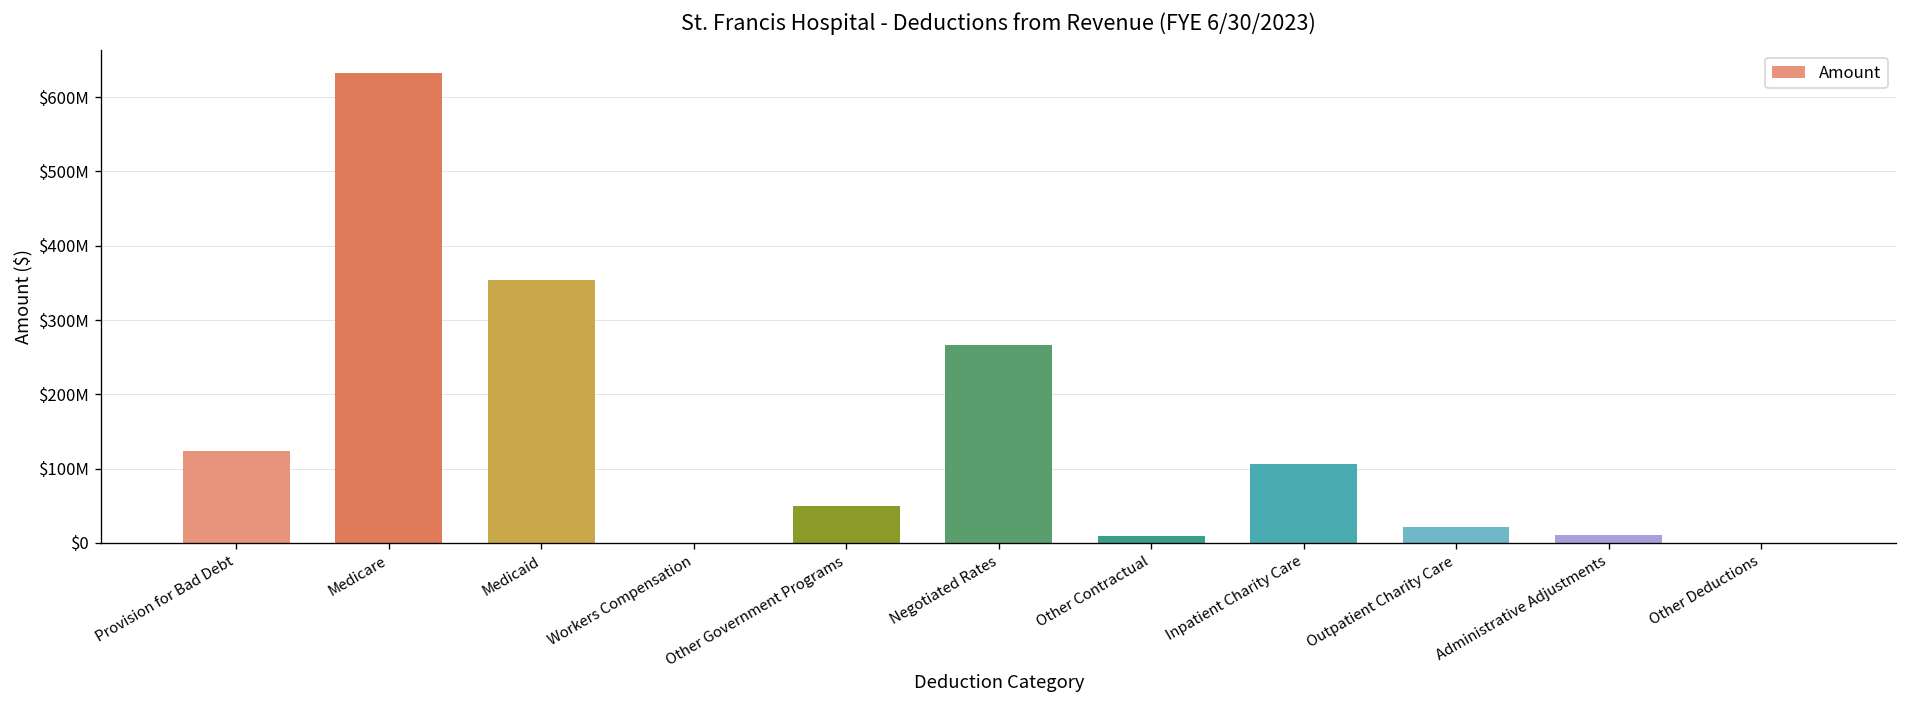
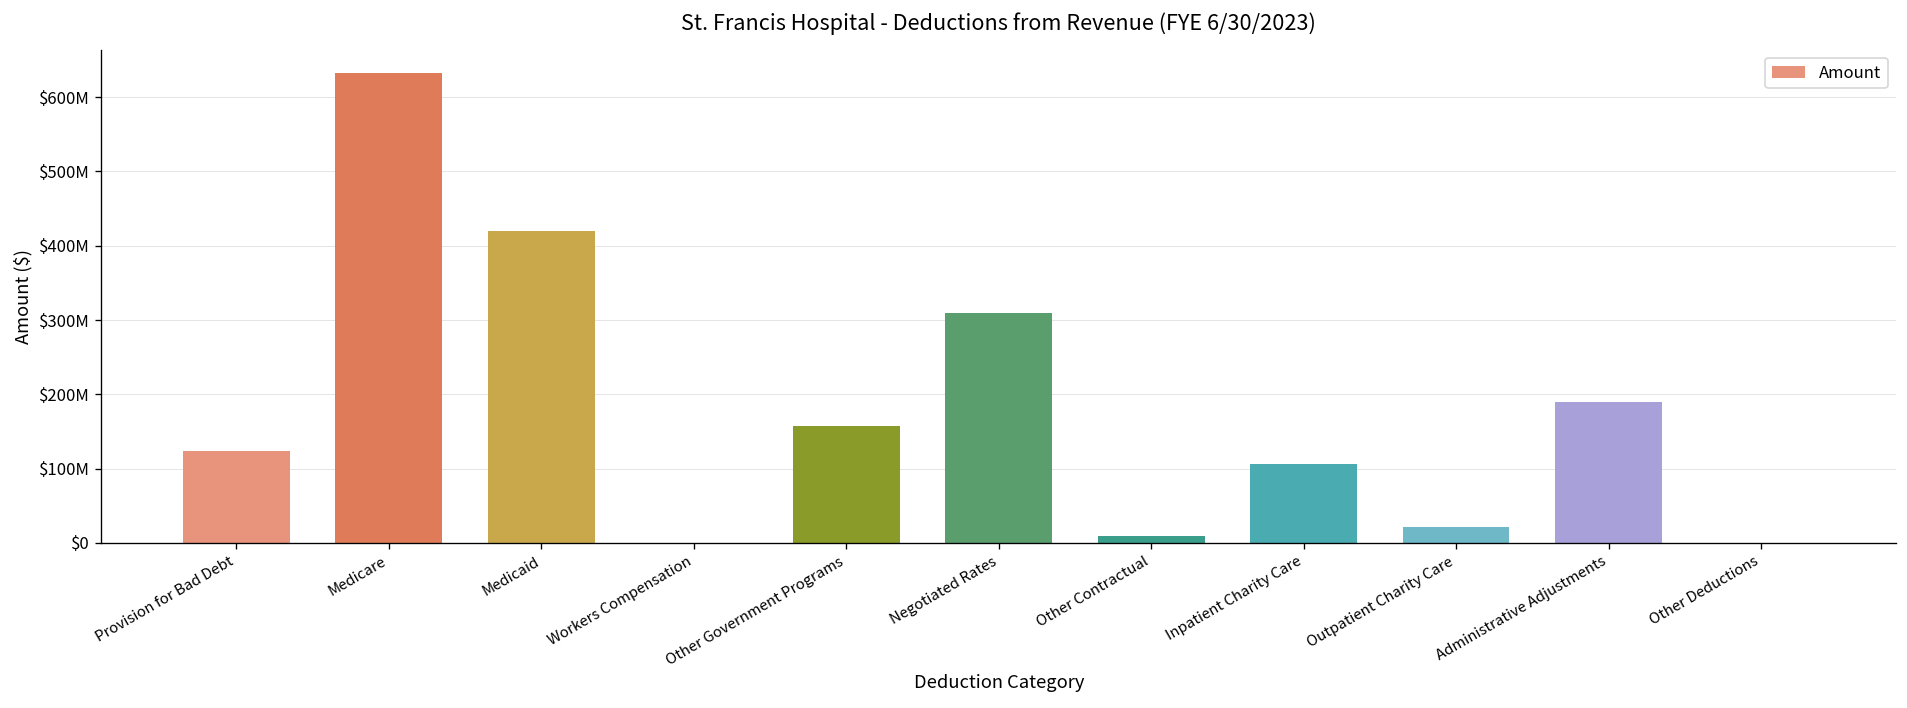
  {
    "Provision for Bad Debt": "$120000000",
    "Medicare": "$630000000",
-   "Medicaid": "$350000000",
+   "Medicaid": "$420000000",
    "Workers Compensation": "$0",
-   "Other Government Programs": "$50000000",
-   "Negotiated Rates": "$270000000",
+   "Other Government Programs": "$160000000",
+   "Negotiated Rates": "$310000000",
    "Other Contractual": "$10000000",
    "Inpatient Charity Care": "$110000000",
    "Outpatient Charity Care": "$20000000",
-   "Administrative Adjustments": "$10000000",
+   "Administrative Adjustments": "$190000000",
    "Other Deductions": "$0"
  }
